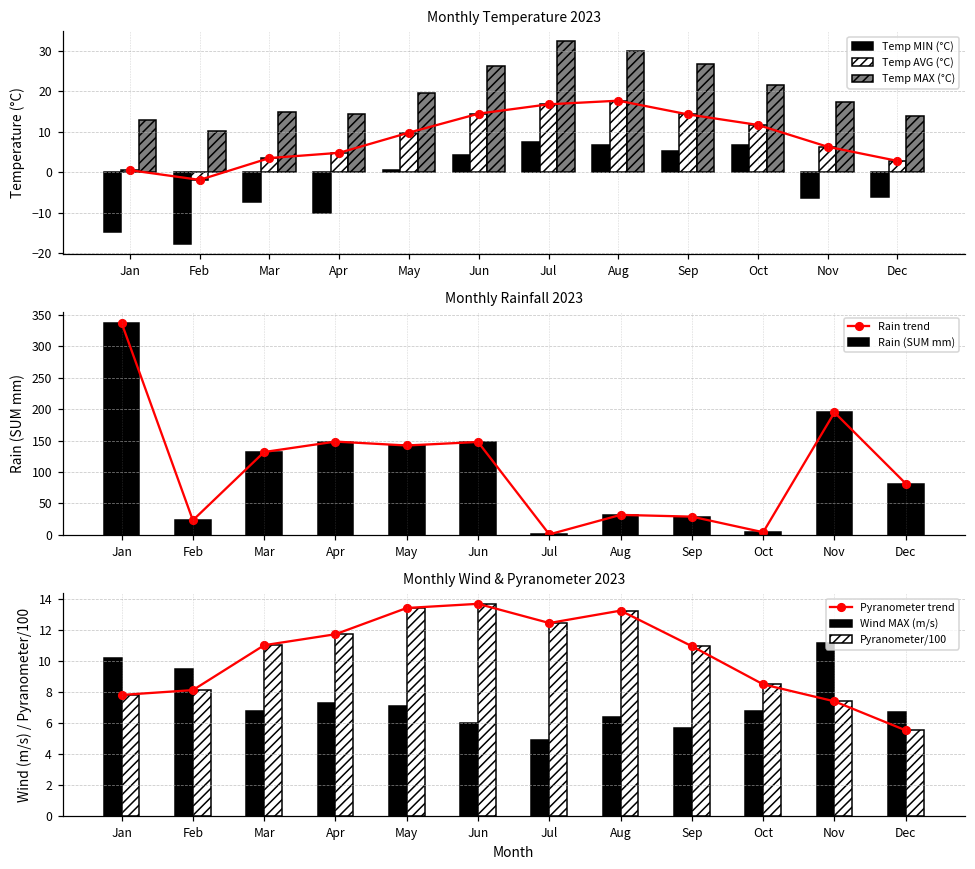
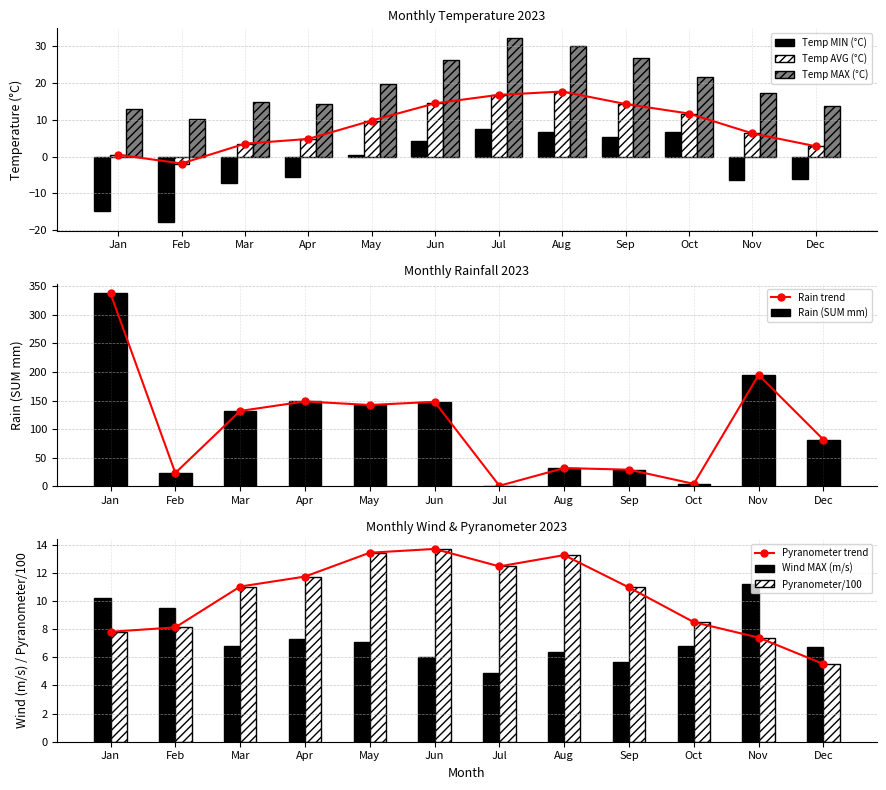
  {
    "Monthly Temperature 2023": {
      "Temp MIN (°C)": {
        "Jan": -15,
        "Feb": -18,
        "Mar": -7,
-       "Apr": -10,
+       "Apr": -6,
        "Jun": 4,
        "Jul": 8,
        "Aug": 7,
        "Sep": 5,
        "Oct": 7,
        "Nov": -7,
        "Dec": -6
      },
      "Temp AVG (°C)": {
        "Jan": 1,
        "Feb": -2,
        "Mar": 4,
        "Apr": 5,
        "May": 10,
        "Jun": 15,
        "Jul": 17,
        "Aug": 18,
        "Sep": 14,
        "Oct": 12,
        "Nov": 6,
        "Dec": 3
      },
      "Temp MAX (°C)": {
        "Jan": 13,
        "Feb": 10,
        "Mar": 15,
        "Apr": 14,
        "May": 20,
        "Jun": 26,
        "Jul": 32,
        "Aug": 30,
        "Sep": 27,
        "Oct": 22,
        "Nov": 17,
        "Dec": 14
      }
    },
    "Monthly Rainfall 2023": {
      "Jan": 340,
      "Feb": 20,
      "Mar": 130,
      "Apr": 150,
      "May": 140,
      "Jun": 150,
      "Jul": 0,
      "Aug": 30,
      "Sep": 30,
      "Oct": 0,
      "Nov": 190,
      "Dec": 80
    },
    "Monthly Wind & Pyranometer 2023": {
      "Wind MAX (m/s)": {
        "Jan": 10.2,
        "Feb": 9.5,
        "Mar": 6.8,
        "Apr": 7.3,
        "May": 7.1,
        "Jun": 6.0,
        "Jul": 4.9,
        "Aug": 6.4,
        "Sep": 5.7,
        "Oct": 6.8,
        "Nov": 11.2,
        "Dec": 6.7
      },
      "Pyranometer trend": {
        "Jan": 7.8,
        "Feb": 8.1,
        "Mar": 11.0,
        "Apr": 11.7,
        "May": 13.4,
        "Jun": 13.7,
        "Jul": 12.5,
        "Aug": 13.3,
        "Sep": 11.0,
        "Oct": 8.5,
        "Nov": 7.4,
        "Dec": 5.5
      },
      "Pyranometer/100": {
        "Jan": 7.8,
        "Feb": 8.1,
        "Mar": 11.0,
        "Apr": 11.7,
        "May": 13.4,
        "Jun": 13.7,
        "Jul": 12.5,
        "Aug": 13.3,
        "Sep": 11.0,
        "Oct": 8.5,
        "Nov": 7.4,
        "Dec": 5.5
      }
    }
  }
